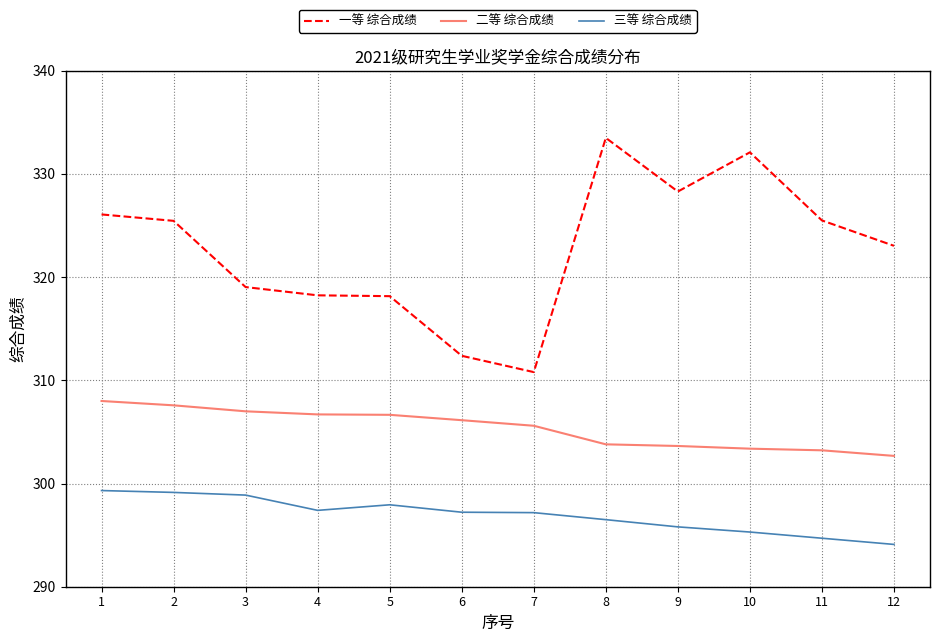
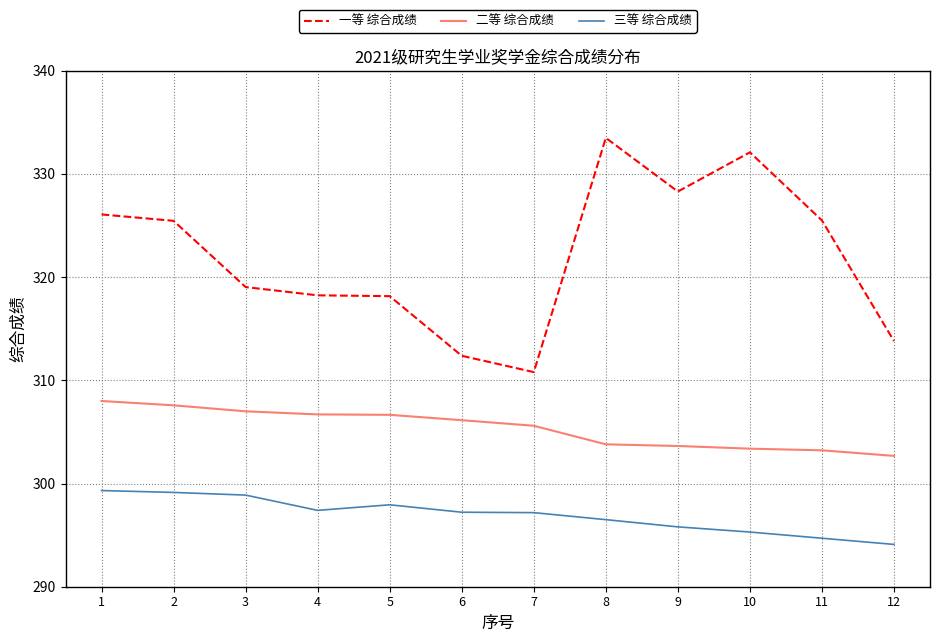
  {
    "一等 综合成绩": {
      "1": 326.1,
      "2": 325.5,
      "3": 319.0,
      "4": 318.2,
      "5": 318.2,
      "6": 312.4,
      "7": 310.8,
      "8": 333.5,
      "9": 328.3,
      "10": 332.1,
      "11": 325.5,
-     "12": 323.0
+     "12": 313.8
    },
    "二等 综合成绩": {
      "1": 308.0,
      "2": 307.6,
      "3": 307.0,
      "4": 306.7,
      "5": 306.7,
      "6": 306.1,
      "7": 305.6,
      "8": 303.8,
      "9": 303.6,
      "10": 303.4,
      "11": 303.2,
      "12": 302.7
    },
    "三等 综合成绩": {
      "1": 299.3,
      "2": 299.1,
      "3": 298.9,
      "4": 297.4,
      "5": 297.9,
      "6": 297.2,
      "7": 297.2,
      "8": 296.5,
      "9": 295.8,
      "10": 295.3,
      "11": 294.7,
      "12": 294.1
    }
  }
